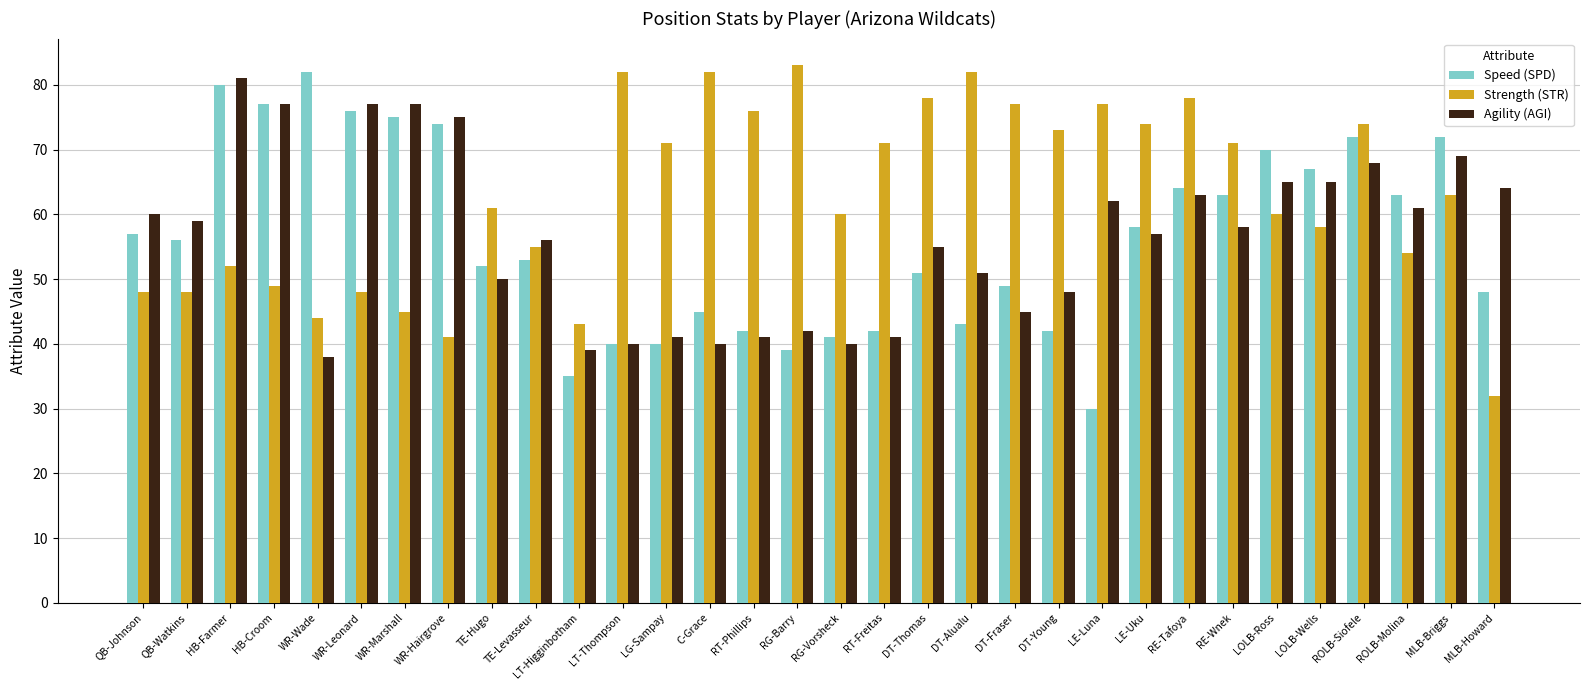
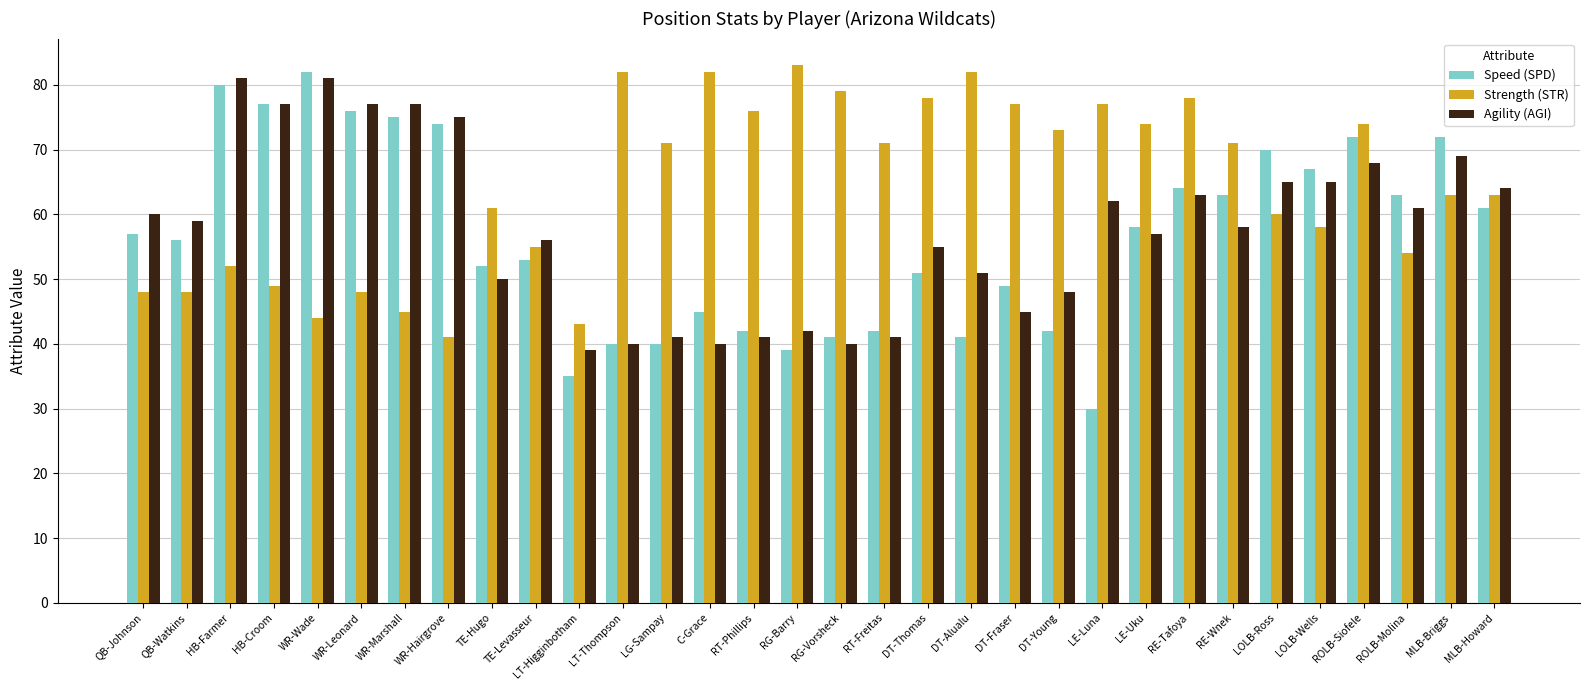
  {
    "Speed (SPD)": {
      "QB-Johnson": 57,
      "QB-Watkins": 56,
      "HB-Farmer": 80,
      "HB-Croom": 77,
      "WR-Wade": 82,
      "WR-Leonard": 76,
      "WR-Marshall": 75,
      "WR-Hairgrove": 74,
      "TE-Hugo": 52,
      "TE-Levasseur": 53,
      "LT-Higginbotham": 35,
      "LT-Thompson": 40,
      "LG-Sampay": 40,
      "C-Grace": 45,
      "RT-Phillips": 42,
      "RG-Barry": 39,
      "RG-Vorsheck": 41,
      "RT-Freitas": 42,
      "DT-Thomas": 51,
-     "DT-Alualu": 43,
+     "DT-Alualu": 41,
      "DT-Fraser": 49,
      "DT-Young": 42,
      "LE-Luna": 30,
      "LE-Uku": 58,
      "RE-Tafoya": 64,
      "RE-Wnek": 63,
      "LOLB-Ross": 70,
      "LOLB-Wells": 67,
      "ROLB-Siofele": 72,
      "ROLB-Molina": 63,
      "MLB-Briggs": 72,
-     "MLB-Howard": 48
+     "MLB-Howard": 61
    },
    "Strength (STR)": {
      "QB-Johnson": 48,
      "QB-Watkins": 48,
      "HB-Farmer": 52,
      "HB-Croom": 49,
      "WR-Wade": 44,
      "WR-Leonard": 48,
      "WR-Marshall": 45,
      "WR-Hairgrove": 41,
      "TE-Hugo": 61,
      "TE-Levasseur": 55,
      "LT-Higginbotham": 43,
      "LT-Thompson": 82,
      "LG-Sampay": 71,
      "C-Grace": 82,
      "RT-Phillips": 76,
      "RG-Barry": 83,
-     "RG-Vorsheck": 60,
+     "RG-Vorsheck": 79,
      "RT-Freitas": 71,
      "DT-Thomas": 78,
      "DT-Alualu": 82,
      "DT-Fraser": 77,
      "DT-Young": 73,
      "LE-Luna": 77,
      "LE-Uku": 74,
      "RE-Tafoya": 78,
      "RE-Wnek": 71,
      "LOLB-Ross": 60,
      "LOLB-Wells": 58,
      "ROLB-Siofele": 74,
      "ROLB-Molina": 54,
      "MLB-Briggs": 63,
-     "MLB-Howard": 32
+     "MLB-Howard": 63
    },
    "Agility (AGI)": {
      "QB-Johnson": 60,
      "QB-Watkins": 59,
      "HB-Farmer": 81,
      "HB-Croom": 77,
-     "WR-Wade": 38,
+     "WR-Wade": 81,
      "WR-Leonard": 77,
      "WR-Marshall": 77,
      "WR-Hairgrove": 75,
      "TE-Hugo": 50,
      "TE-Levasseur": 56,
      "LT-Higginbotham": 39,
      "LT-Thompson": 40,
      "LG-Sampay": 41,
      "C-Grace": 40,
      "RT-Phillips": 41,
      "RG-Barry": 42,
      "RG-Vorsheck": 40,
      "RT-Freitas": 41,
      "DT-Thomas": 55,
      "DT-Alualu": 51,
      "DT-Fraser": 45,
      "DT-Young": 48,
      "LE-Luna": 62,
      "LE-Uku": 57,
      "RE-Tafoya": 63,
      "RE-Wnek": 58,
      "LOLB-Ross": 65,
      "LOLB-Wells": 65,
      "ROLB-Siofele": 68,
      "ROLB-Molina": 61,
      "MLB-Briggs": 69,
      "MLB-Howard": 64
    }
  }
